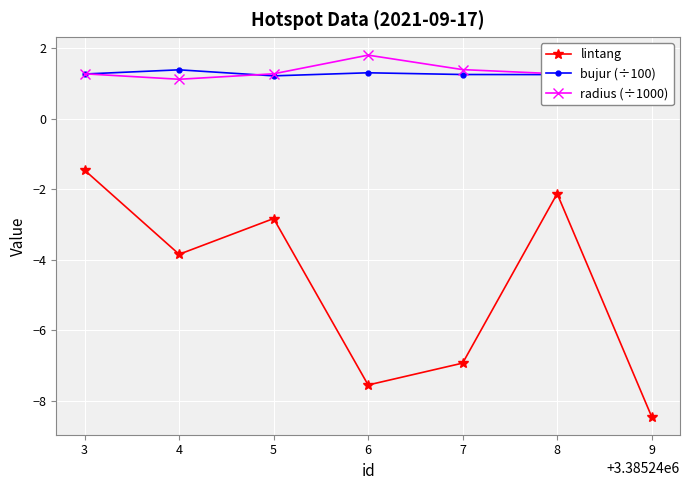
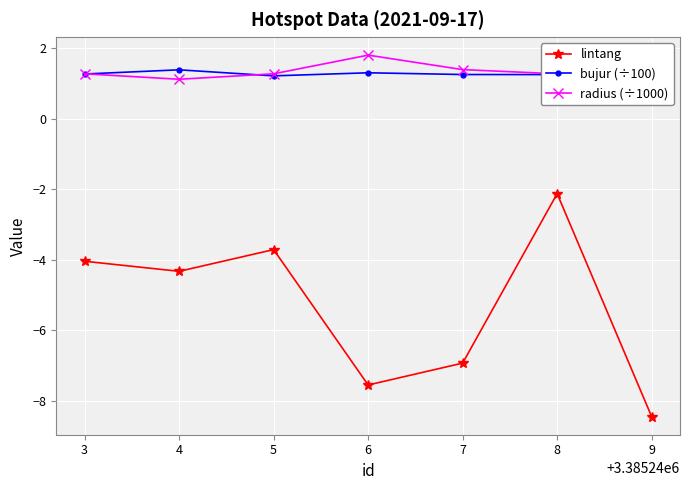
  {
    "lintang": {
-     "3": -1.5,
-     "4": -3.8,
-     "5": -2.8,
+     "3": -4.0,
+     "4": -4.3,
+     "5": -3.7,
      "6": -7.6,
      "7": -6.9,
      "8": -2.1,
      "9": -8.5
    },
    "bujur (÷100)": {
      "4": 1.4,
      "6": 1.3,
      "7": 1.3
    },
    "radius (÷1000)": {
      "4": 1.1,
      "6": 1.8,
      "7": 1.4
    }
  }
